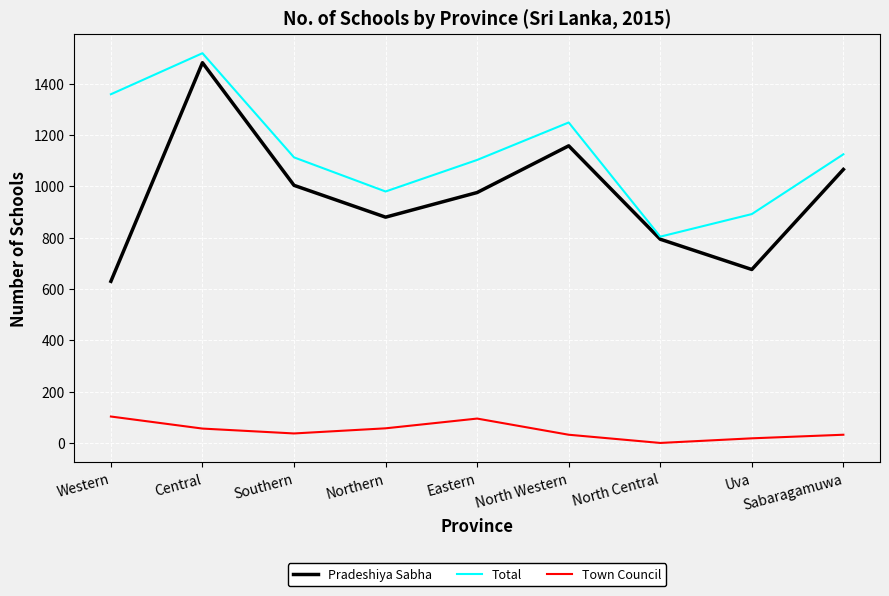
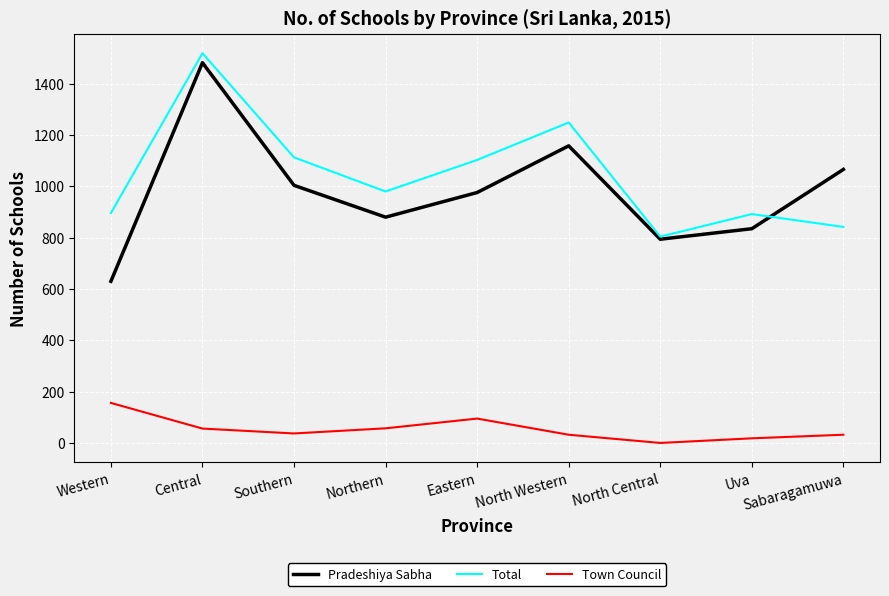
  {
    "Pradeshiya Sabha": {
      "Western": 630,
      "Central": 1480,
      "Southern": 1000,
      "Northern": 880,
      "Eastern": 980,
      "North Western": 1160,
      "North Central": 790,
-     "Uva": 680,
+     "Uva": 840,
      "Sabaragamuwa": 1070
    },
    "Total": {
-     "Western": 1360,
+     "Western": 900,
      "Central": 1520,
      "Southern": 1110,
      "Northern": 980,
      "Eastern": 1100,
      "North Western": 1250,
      "North Central": 800,
      "Uva": 890,
-     "Sabaragamuwa": 1130
+     "Sabaragamuwa": 840
    },
    "Town Council": {
-     "Western": 100,
+     "Western": 160,
      "Central": 60,
      "Southern": 40,
      "Northern": 60,
      "Eastern": 100,
      "North Western": 30,
      "North Central": 0,
      "Uva": 20,
      "Sabaragamuwa": 30
    }
  }
